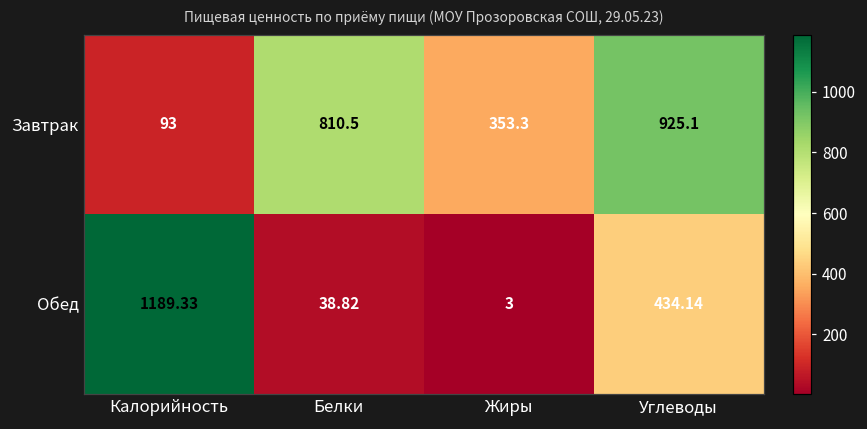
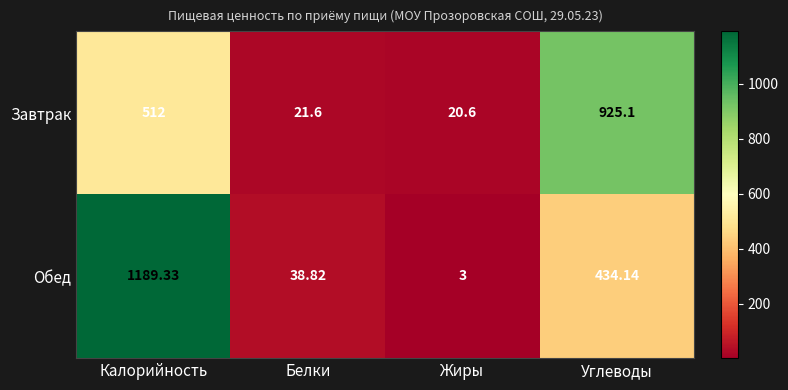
  {
    "Завтрак": {
-     "Калорийность": 93,
-     "Белки": 810.5,
-     "Жиры": 353.3,
+     "Калорийность": 512,
+     "Белки": 21.6,
+     "Жиры": 20.6,
      "Углеводы": 925.1
    },
    "Обед": {
      "Калорийность": 1189.33,
      "Белки": 38.82,
      "Жиры": 3,
      "Углеводы": 434.14
    }
  }
